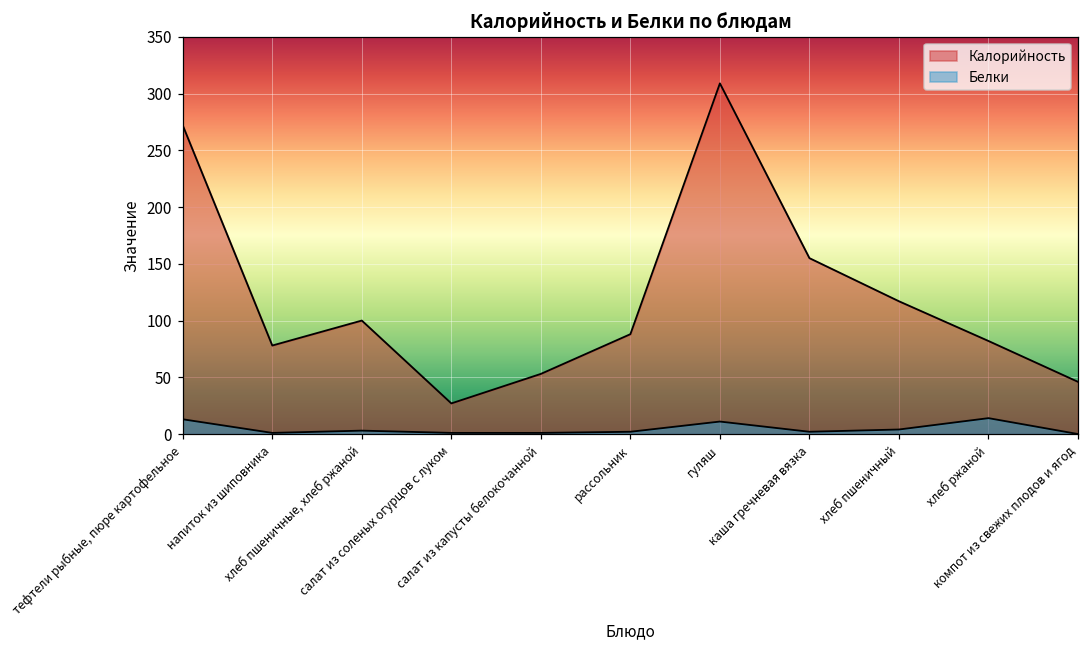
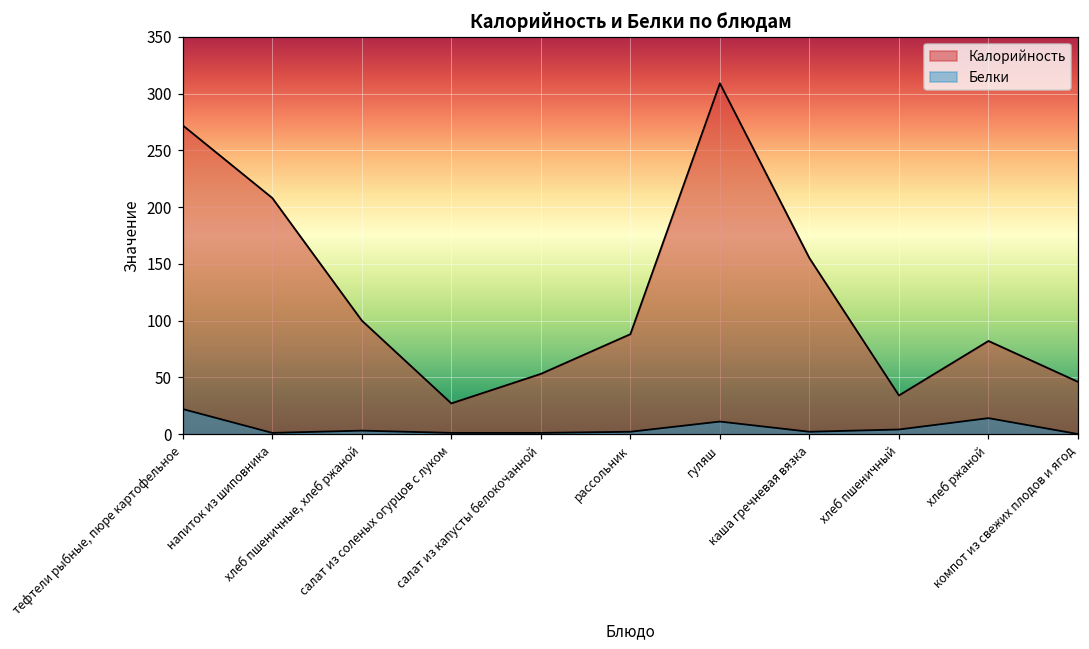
  {
    "Калорийность": {
      "тефтели рыбные, пюре картофельное": 272,
-     "напиток из шиповника": 78,
+     "напиток из шиповника": 208,
      "хлеб пшеничные, хлеб ржаной": 100,
      "салат из соленых огурцов с луком": 27,
      "салат из капусты белокочанной": 53,
      "рассольник": 88,
      "гуляш": 309,
      "каша гречневая вязка": 155,
-     "хлеб пшеничный": 117,
+     "хлеб пшеничный": 34,
      "хлеб ржаной": 82,
      "компот из свежих плодов и ягод": 46
    },
    "Белки": {
-     "тефтели рыбные, пюре картофельное": 13,
+     "тефтели рыбные, пюре картофельное": 22,
      "напиток из шиповника": 1,
      "хлеб пшеничные, хлеб ржаной": 3,
      "салат из соленых огурцов с луком": 1,
      "салат из капусты белокочанной": 1,
      "рассольник": 2,
      "гуляш": 11,
      "каша гречневая вязка": 2,
      "хлеб пшеничный": 4,
      "хлеб ржаной": 14,
      "компот из свежих плодов и ягод": 0
    }
  }
